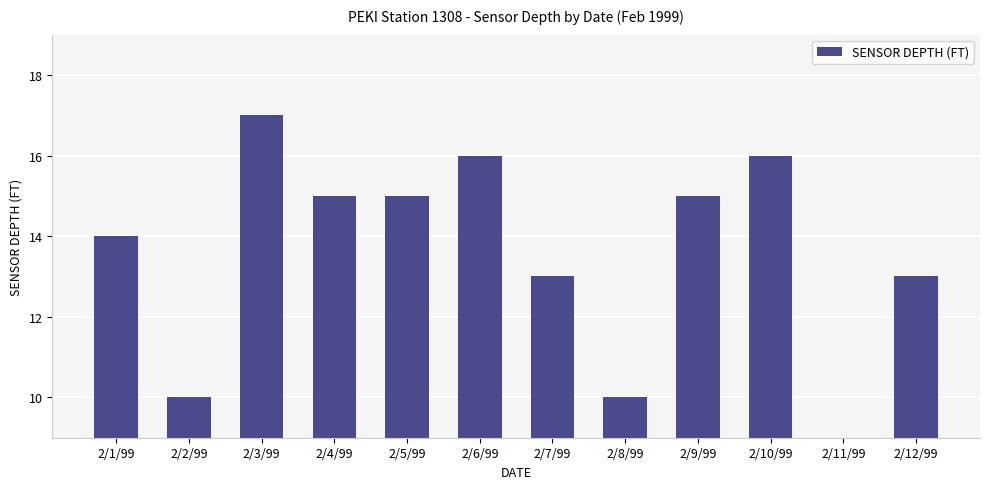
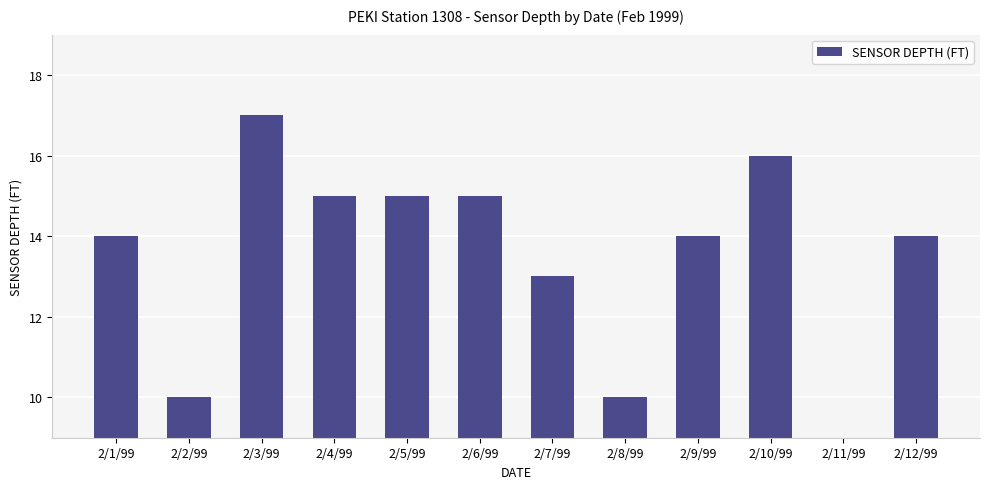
  {
    "2/1/99": 14,
    "2/2/99": 10,
    "2/3/99": 17,
    "2/4/99": 15,
    "2/5/99": 15,
-   "2/6/99": 16,
+   "2/6/99": 15,
    "2/7/99": 13,
    "2/8/99": 10,
-   "2/9/99": 15,
+   "2/9/99": 14,
    "2/10/99": 16,
-   "2/12/99": 13
+   "2/12/99": 14
  }
